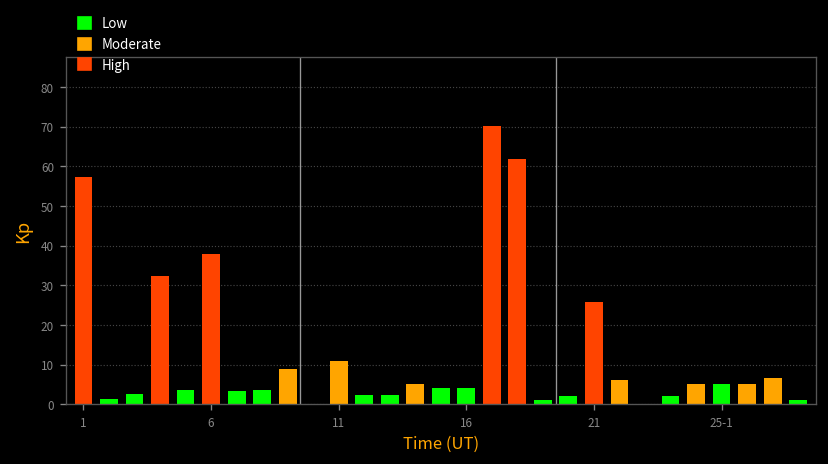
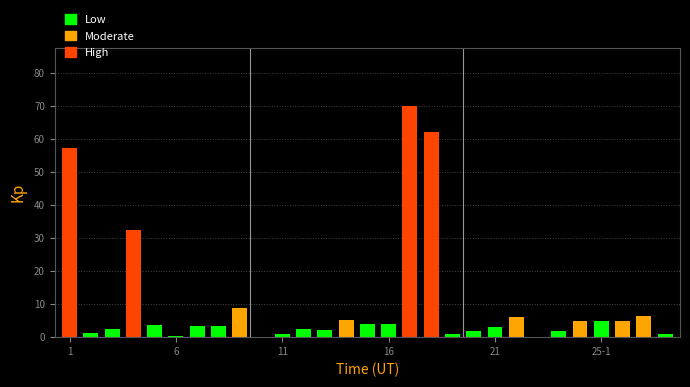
  {
    "1": 57,
-   "6": 38,
-   "11": 11,
+   "6": 0,
+   "11": 1,
    "16": 4,
-   "21": 26,
+   "21": 3,
    "25-1": 5
  }
